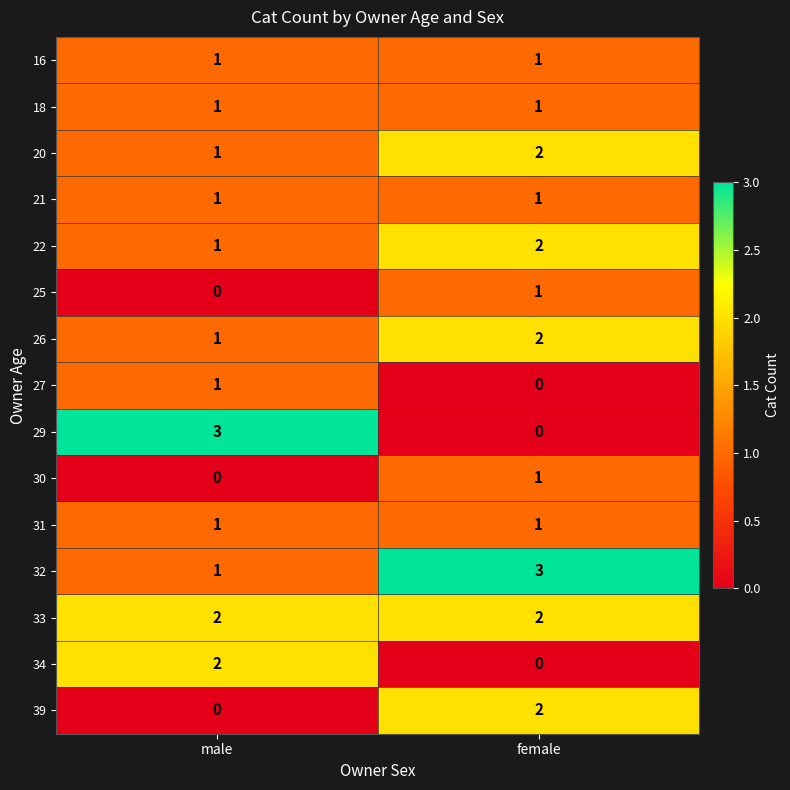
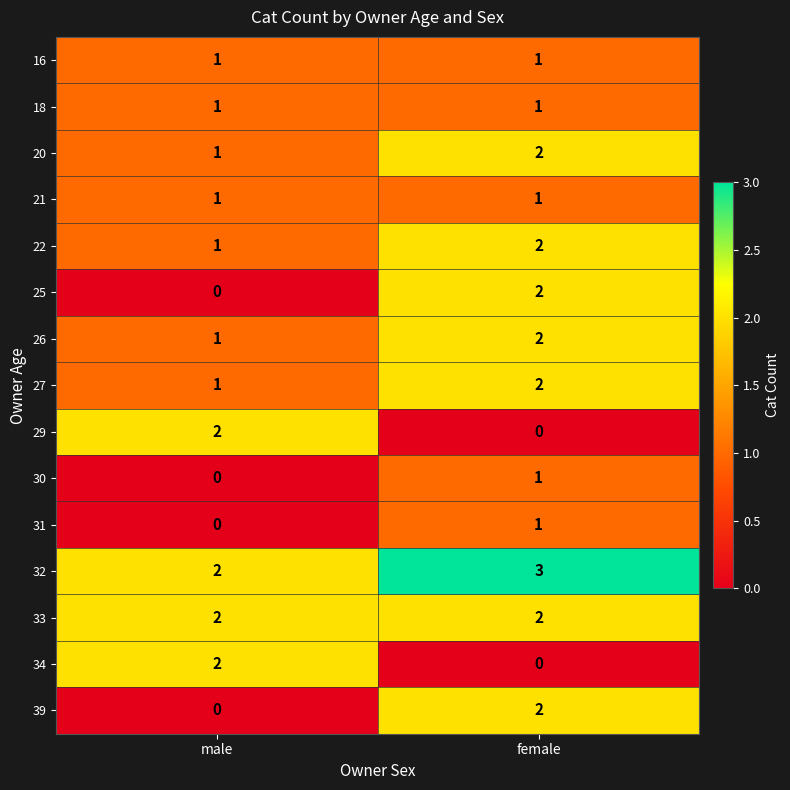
  {
    "16": {
      "male": 1,
      "female": 1
    },
    "18": {
      "male": 1,
      "female": 1
    },
    "20": {
      "male": 1,
      "female": 2
    },
    "21": {
      "male": 1,
      "female": 1
    },
    "22": {
      "male": 1,
      "female": 2
    },
    "25": {
      "male": 0,
-     "female": 1
+     "female": 2
    },
    "26": {
      "male": 1,
      "female": 2
    },
    "27": {
      "male": 1,
-     "female": 0
+     "female": 2
    },
    "29": {
-     "male": 3,
+     "male": 2,
      "female": 0
    },
    "30": {
      "male": 0,
      "female": 1
    },
    "31": {
-     "male": 1,
+     "male": 0,
      "female": 1
    },
    "32": {
-     "male": 1,
+     "male": 2,
      "female": 3
    },
    "33": {
      "male": 2,
      "female": 2
    },
    "34": {
      "male": 2,
      "female": 0
    },
    "39": {
      "male": 0,
      "female": 2
    }
  }
